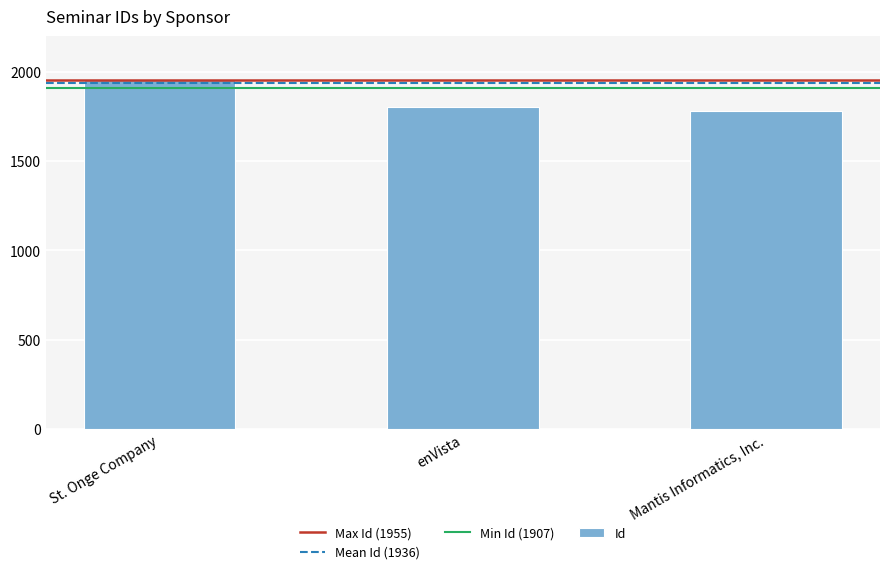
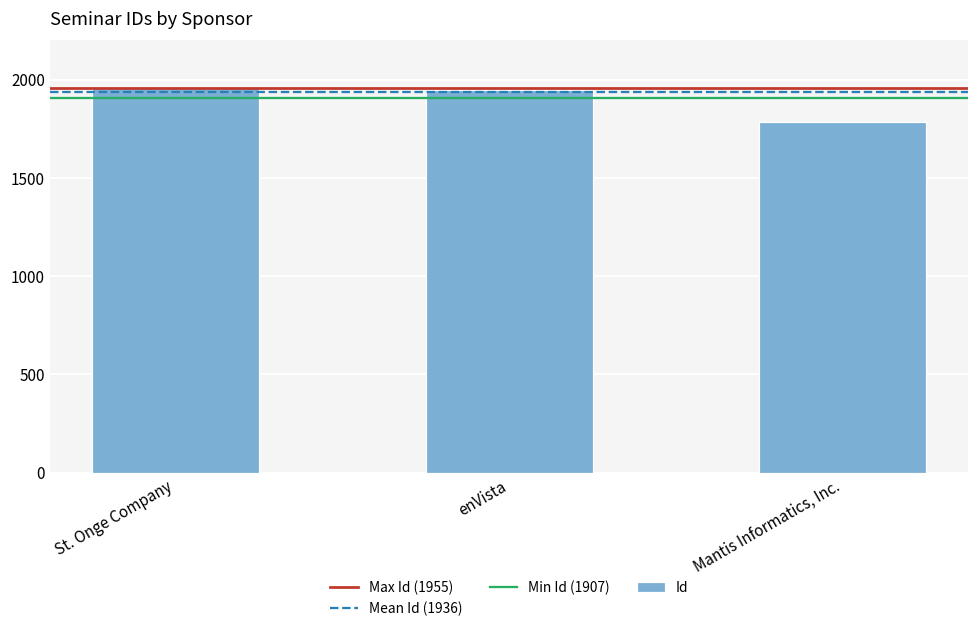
  {
    "St. Onge Company": 1960,
-   "enVista": 1810,
+   "enVista": 1950,
    "Mantis Informatics, Inc.": 1780
  }
